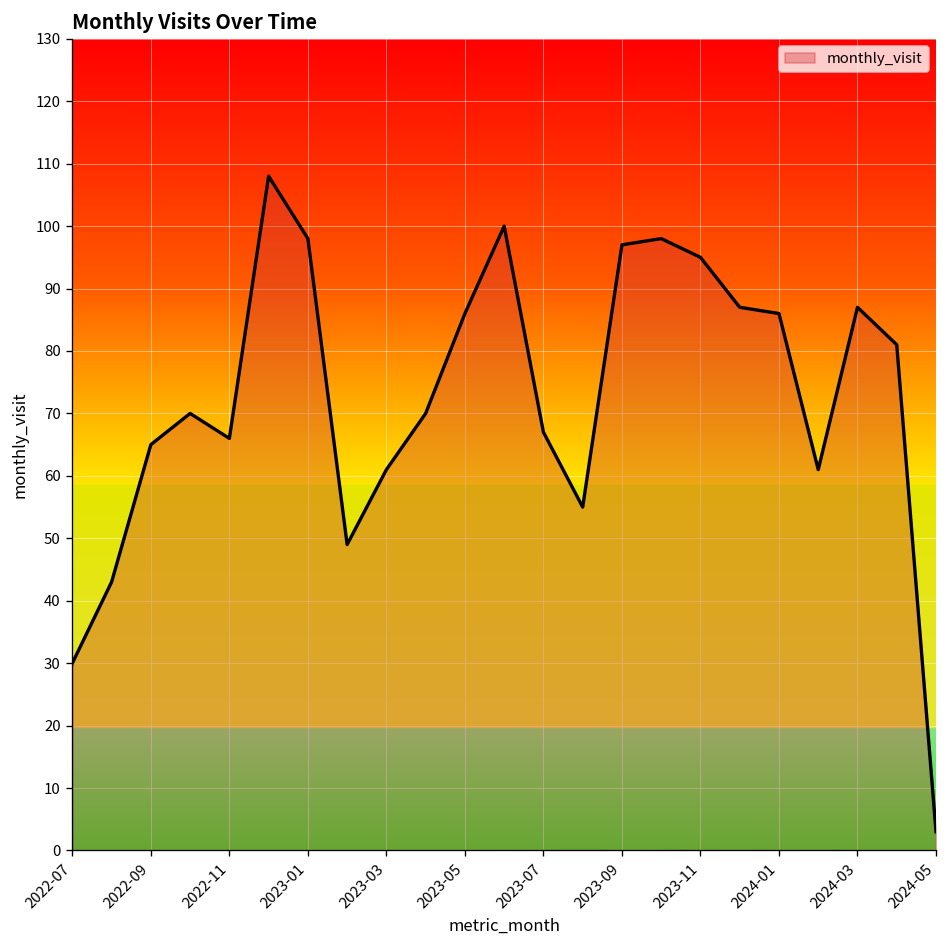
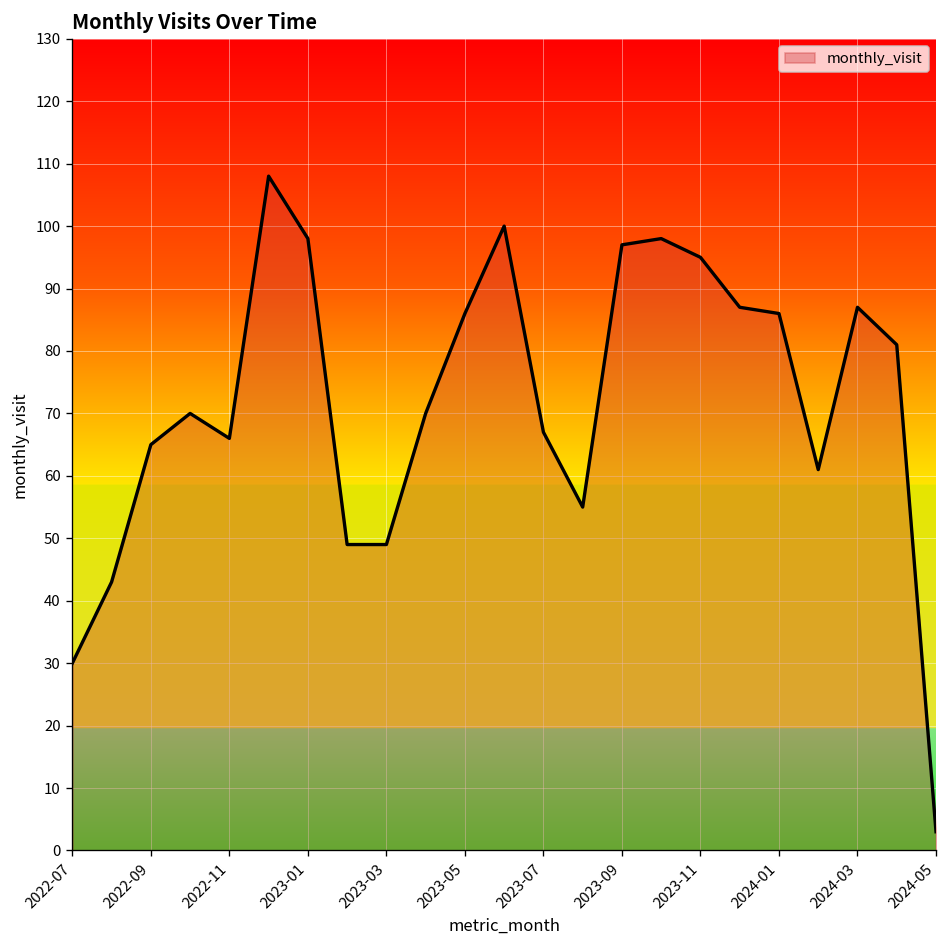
  {
    "2022-07": 30,
    "2022-09": 65,
    "2022-11": 66,
    "2023-01": 98,
-   "2023-03": 61,
+   "2023-03": 49,
    "2023-05": 86,
    "2023-07": 67,
    "2023-09": 97,
    "2023-11": 95,
    "2024-01": 86,
    "2024-03": 87,
    "2024-05": 3
  }
